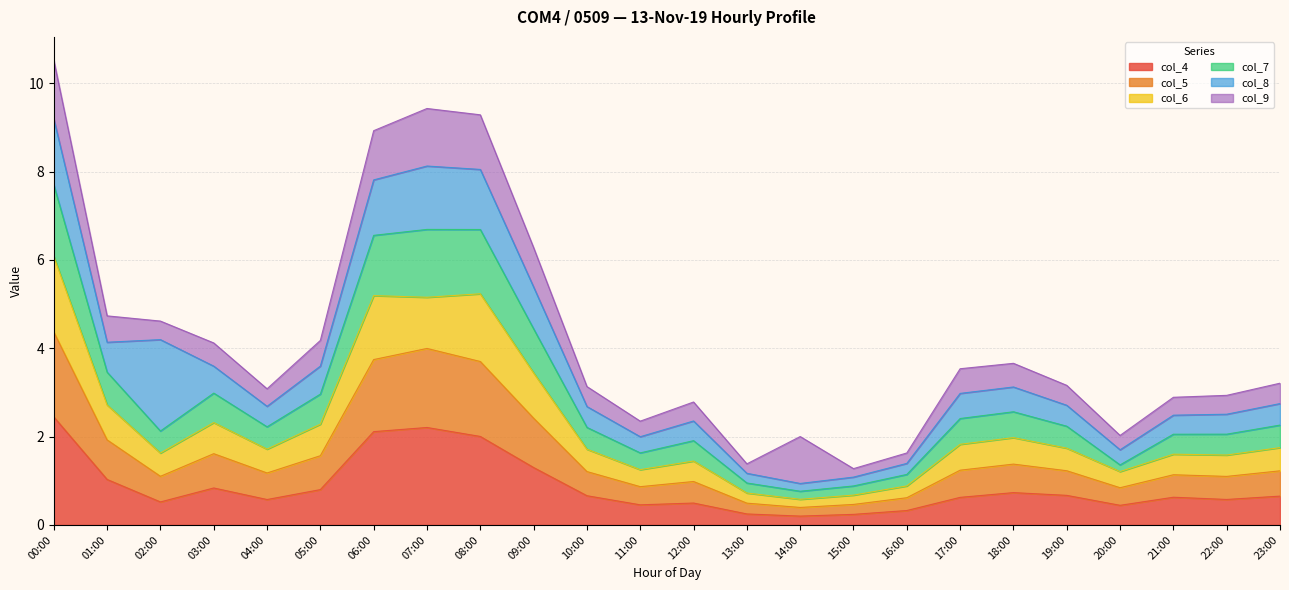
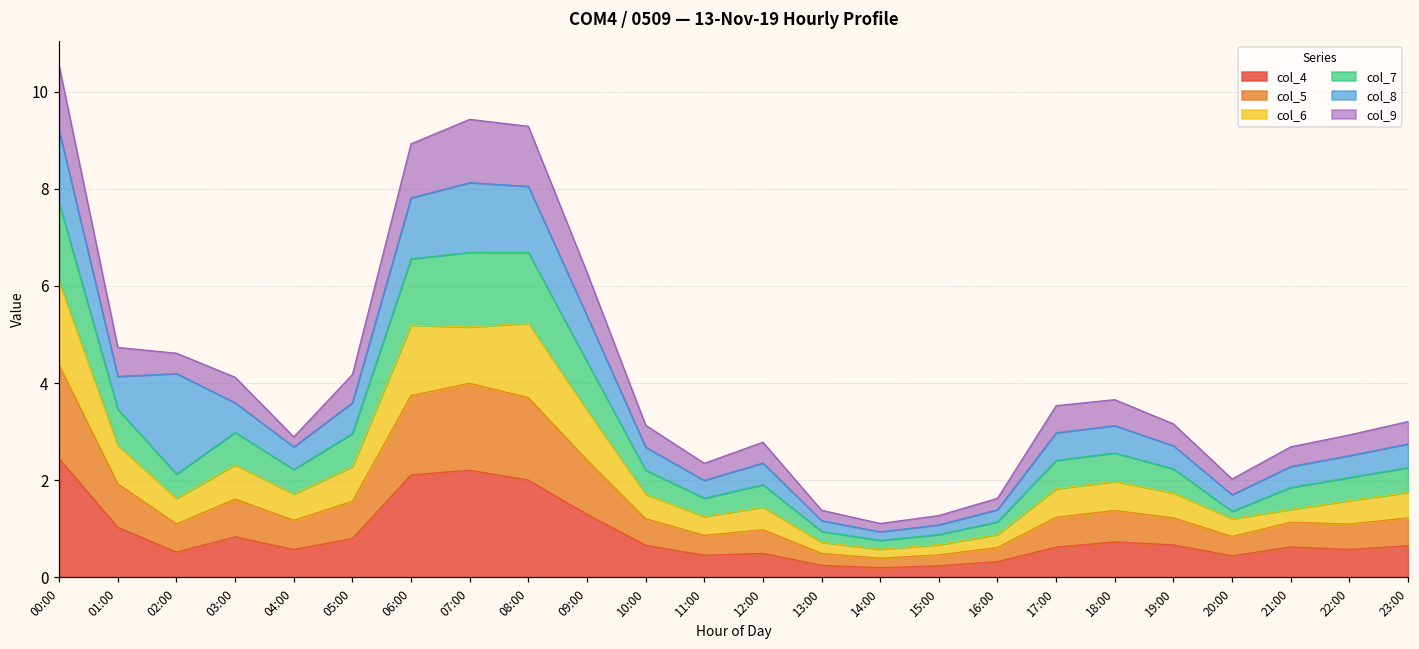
  {
    "col_6": {
      "00:00": 1.7,
      "01:00": 0.8,
      "02:00": 0.5,
      "03:00": 0.7,
      "04:00": 0.5,
      "05:00": 0.7,
      "06:00": 1.4,
      "07:00": 1.2,
      "08:00": 1.5,
      "09:00": 1.0,
      "10:00": 0.5,
      "11:00": 0.4,
      "12:00": 0.5,
      "13:00": 0.2,
      "14:00": 0.2,
      "15:00": 0.2,
      "16:00": 0.3,
      "17:00": 0.6,
      "18:00": 0.6,
      "19:00": 0.5,
      "20:00": 0.4,
-     "21:00": 0.5,
+     "21:00": 0.3,
      "22:00": 0.5,
      "23:00": 0.5
    },
    "col_7": {
      "00:00": 1.6,
      "01:00": 0.7,
      "02:00": 0.5,
      "03:00": 0.7,
      "04:00": 0.5,
      "05:00": 0.7,
      "06:00": 1.4,
      "07:00": 1.5,
      "08:00": 1.5,
      "09:00": 1.0,
      "10:00": 0.5,
      "11:00": 0.4,
      "12:00": 0.5,
      "13:00": 0.2,
      "14:00": 0.2,
      "15:00": 0.2,
      "16:00": 0.3,
      "17:00": 0.6,
      "18:00": 0.6,
      "19:00": 0.5,
      "20:00": 0.2,
      "21:00": 0.5,
      "22:00": 0.5,
      "23:00": 0.5
    },
    "col_8": {
      "00:00": 1.5,
      "01:00": 0.7,
      "02:00": 2.1,
      "03:00": 0.6,
      "04:00": 0.5,
      "05:00": 0.6,
      "06:00": 1.3,
      "07:00": 1.4,
      "08:00": 1.4,
      "09:00": 0.9,
      "10:00": 0.5,
      "11:00": 0.4,
      "12:00": 0.4,
      "13:00": 0.2,
      "14:00": 0.2,
      "15:00": 0.2,
      "16:00": 0.2,
      "17:00": 0.6,
      "18:00": 0.6,
      "19:00": 0.5,
      "20:00": 0.3,
      "21:00": 0.4,
      "22:00": 0.5,
      "23:00": 0.5
    },
    "col_9": {
      "00:00": 1.3,
      "01:00": 0.6,
      "02:00": 0.4,
      "03:00": 0.5,
-     "04:00": 0.4,
+     "04:00": 0.2,
      "05:00": 0.6,
      "06:00": 1.1,
      "07:00": 1.3,
      "08:00": 1.2,
      "09:00": 0.9,
      "10:00": 0.5,
      "11:00": 0.4,
      "12:00": 0.4,
      "13:00": 0.2,
-     "14:00": 1.1,
+     "14:00": 0.2,
      "15:00": 0.2,
      "16:00": 0.2,
      "17:00": 0.6,
      "18:00": 0.5,
      "19:00": 0.5,
      "20:00": 0.3,
      "21:00": 0.4,
      "22:00": 0.4,
      "23:00": 0.5
    }
  }
